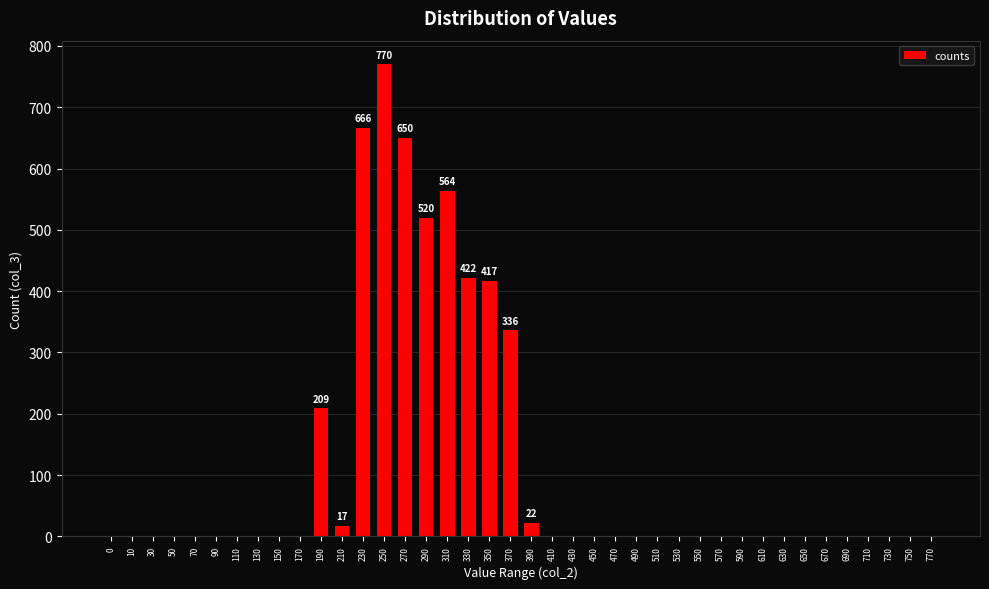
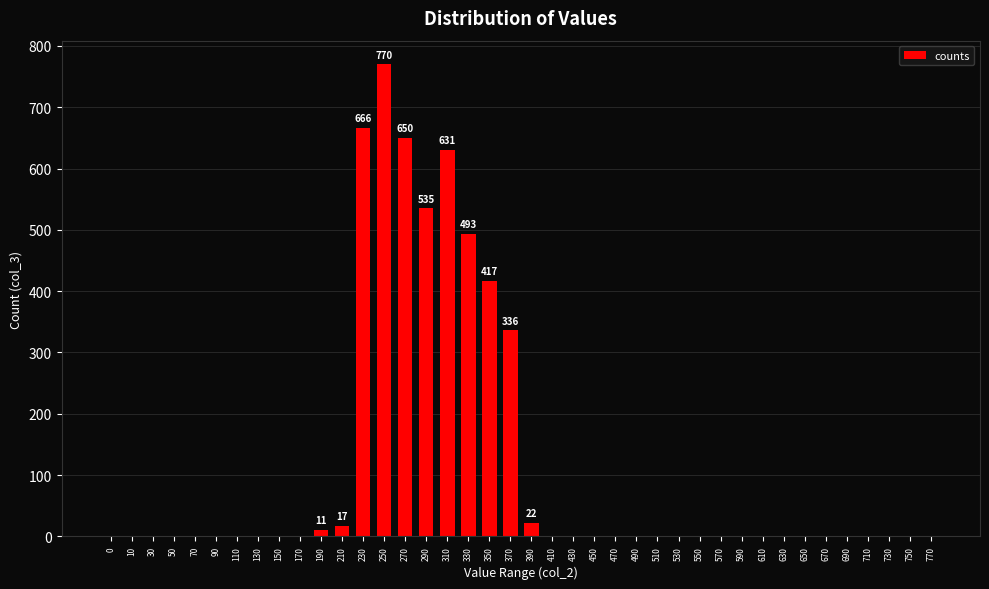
  {
-   "190": 209,
+   "190": 11,
    "210": 17,
    "230": 666,
    "250": 770,
    "270": 650,
-   "290": 520,
-   "310": 564,
-   "330": 422,
+   "290": 535,
+   "310": 631,
+   "330": 493,
    "350": 417,
    "370": 336,
    "390": 22
  }
